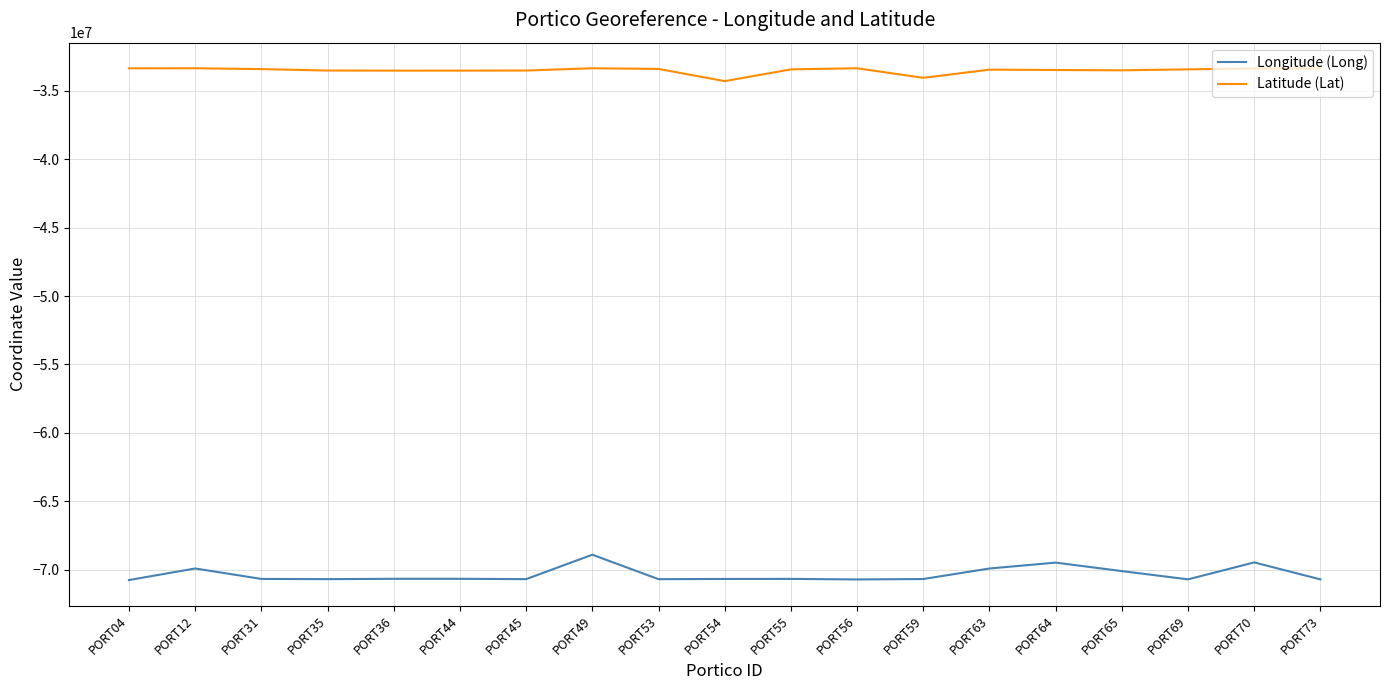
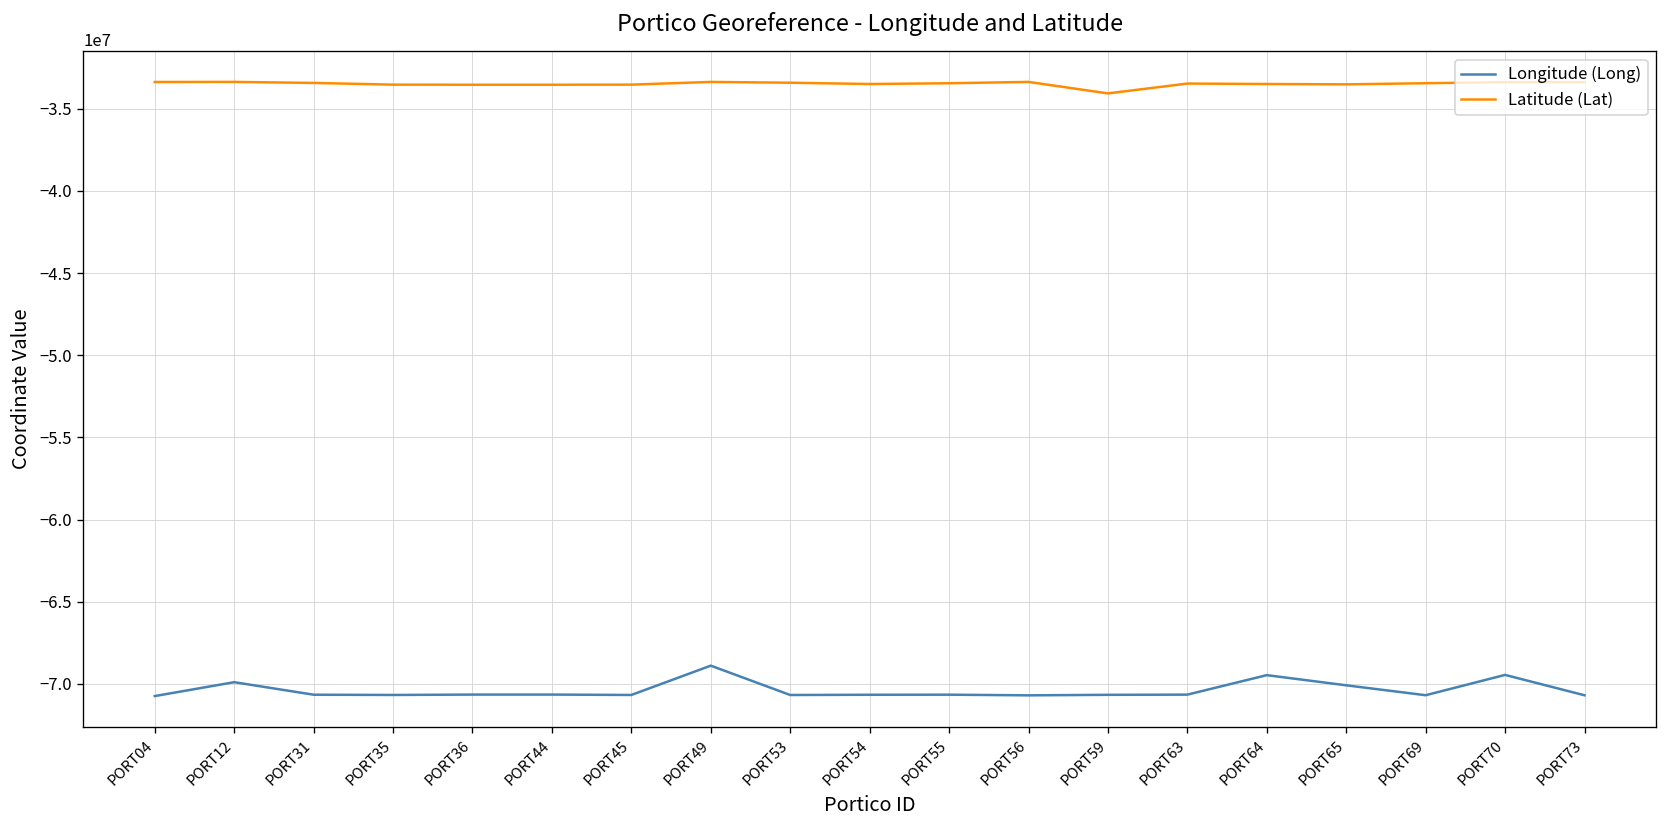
  {
    "Longitude (Long)": {
      "PORT04": -70700000,
      "PORT12": -69900000,
      "PORT31": -70700000,
      "PORT35": -70700000,
      "PORT36": -70700000,
      "PORT44": -70700000,
      "PORT45": -70700000,
      "PORT49": -68900000,
      "PORT53": -70700000,
      "PORT54": -70700000,
      "PORT55": -70700000,
      "PORT56": -70700000,
      "PORT59": -70700000,
-     "PORT63": -69900000,
+     "PORT63": -70700000,
      "PORT64": -69500000,
      "PORT65": -70100000,
      "PORT69": -70700000,
      "PORT70": -69500000,
      "PORT73": -70700000
    },
    "Latitude (Lat)": {
      "PORT04": -33400000,
      "PORT12": -33400000,
      "PORT31": -33400000,
      "PORT35": -33500000,
      "PORT36": -33500000,
      "PORT44": -33500000,
      "PORT45": -33500000,
      "PORT49": -33400000,
      "PORT53": -33400000,
-     "PORT54": -34300000,
+     "PORT54": -33500000,
      "PORT55": -33400000,
      "PORT56": -33400000,
      "PORT59": -34100000,
      "PORT63": -33500000,
      "PORT64": -33500000,
      "PORT65": -33500000,
      "PORT69": -33400000
    }
  }
